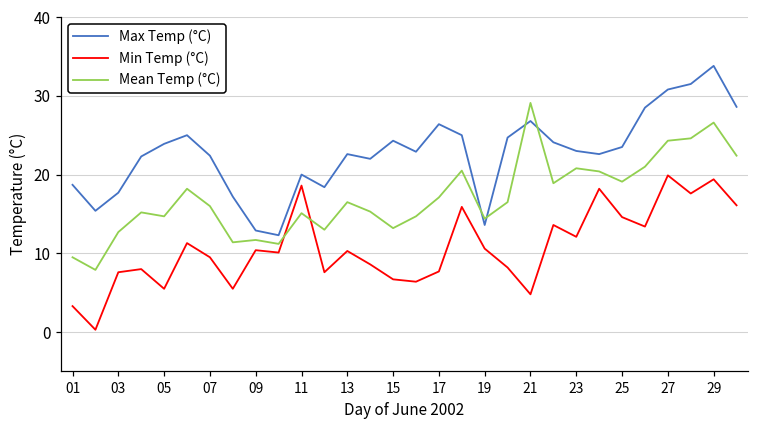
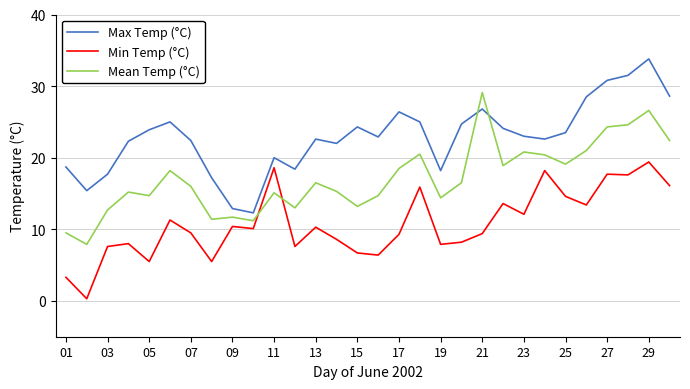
  {
    "Max Temp (°C)": {
      "01": 19,
      "03": 18,
      "05": 24,
      "07": 22,
      "09": 13,
      "11": 20,
      "13": 23,
      "15": 24,
      "17": 26,
-     "19": 14,
+     "19": 18,
      "21": 27,
      "23": 23,
      "25": 24,
      "27": 31,
      "29": 34
    },
    "Min Temp (°C)": {
      "01": 3,
      "03": 8,
      "05": 6,
      "07": 10,
      "09": 10,
      "11": 19,
      "13": 10,
      "15": 7,
-     "17": 8,
-     "19": 11,
-     "21": 5,
+     "17": 9,
+     "19": 8,
+     "21": 9,
      "23": 12,
      "25": 15,
-     "27": 20,
+     "27": 18,
      "29": 19
    },
    "Mean Temp (°C)": {
      "01": 10,
      "03": 13,
      "05": 15,
      "07": 16,
      "09": 12,
      "11": 15,
      "13": 17,
      "15": 13,
-     "17": 17,
+     "17": 19,
      "19": 14,
      "21": 29,
      "23": 21,
      "25": 19,
      "27": 24,
      "29": 27
    }
  }
